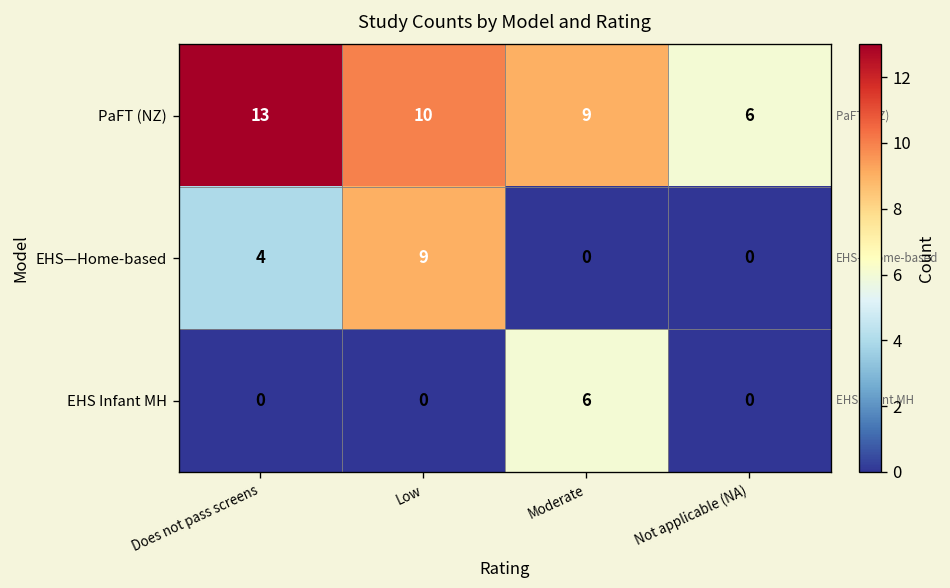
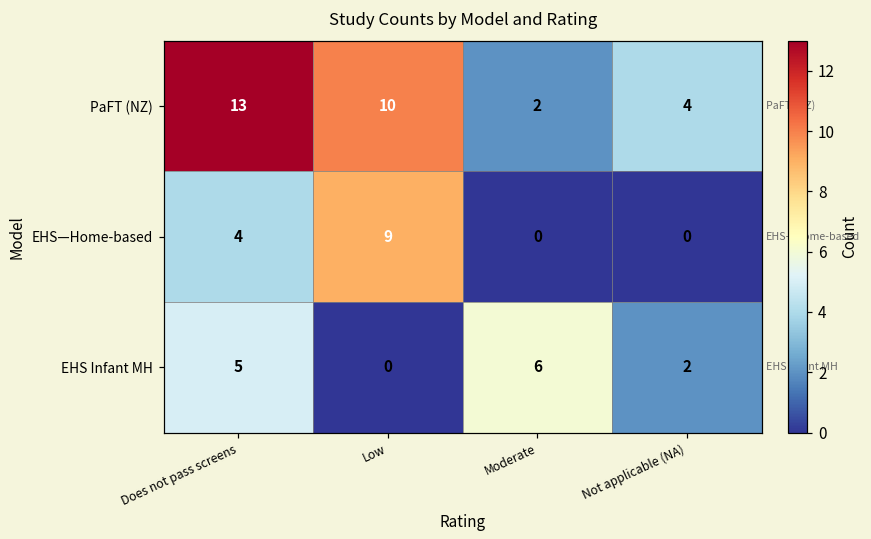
  {
    "PaFT (NZ)": {
      "Does not pass screens": 13,
      "Low": 10,
-     "Moderate": 9,
-     "Not applicable (NA)": 6
+     "Moderate": 2,
+     "Not applicable (NA)": 4
    },
    "EHS—Home-based": {
      "Does not pass screens": 4,
      "Low": 9,
      "Moderate": 0,
      "Not applicable (NA)": 0
    },
    "EHS Infant MH": {
-     "Does not pass screens": 0,
+     "Does not pass screens": 5,
      "Low": 0,
      "Moderate": 6,
-     "Not applicable (NA)": 0
+     "Not applicable (NA)": 2
    }
  }
